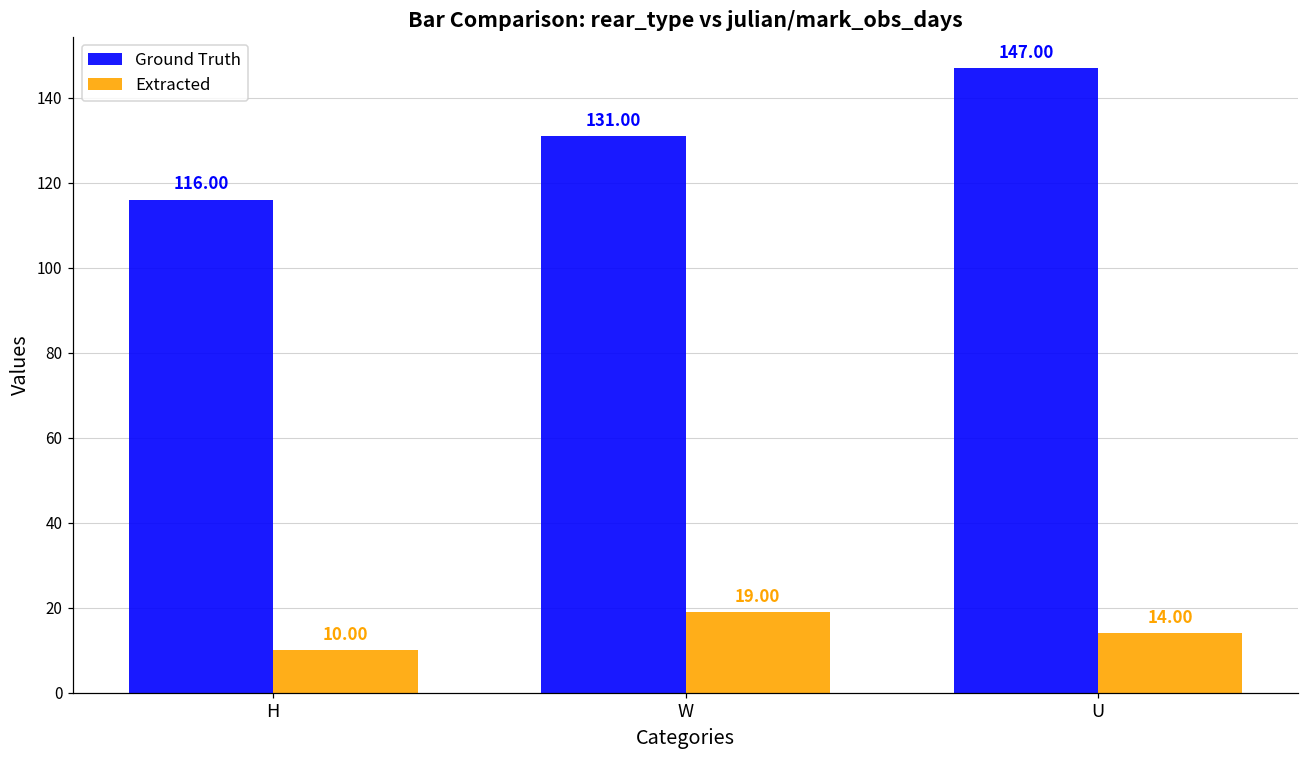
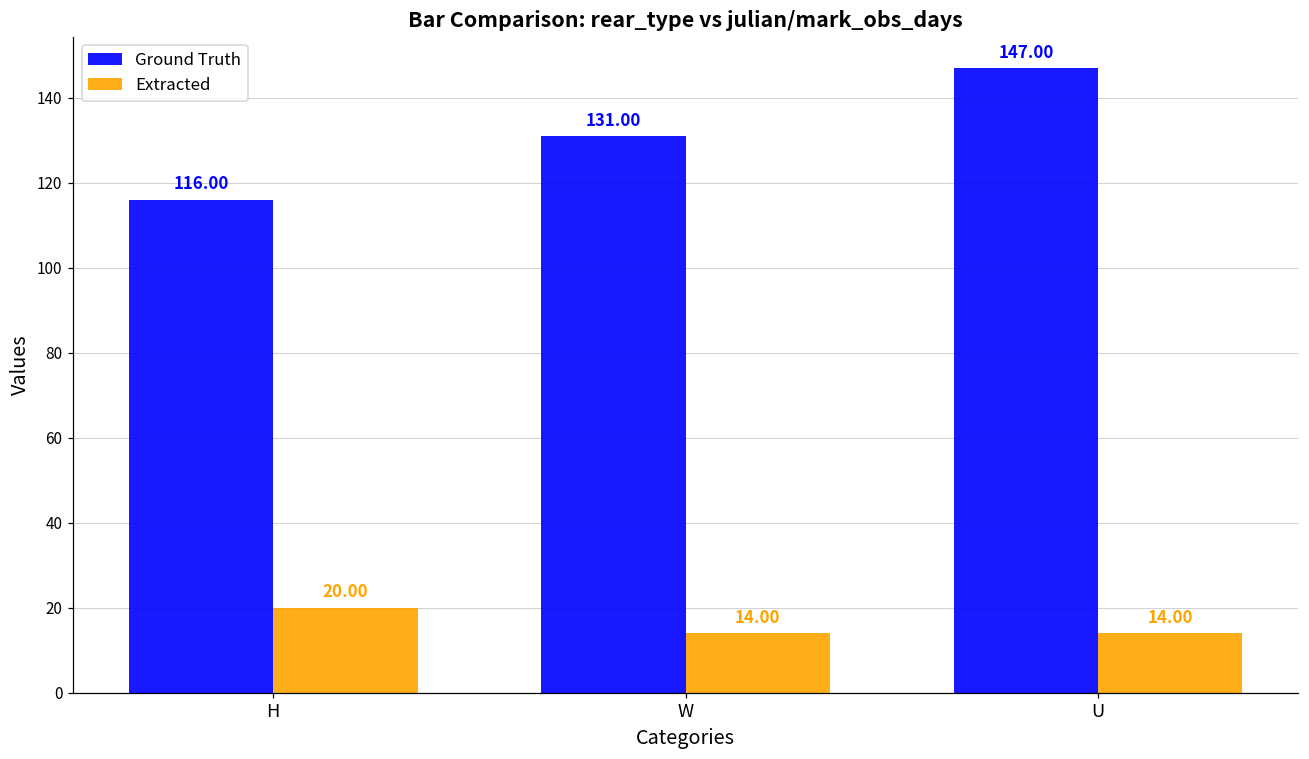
  {
    "Ground Truth": {
      "H": 116.00,
      "W": 131.00,
      "U": 147.00
    },
    "Extracted": {
-     "H": 10.00,
-     "W": 19.00,
+     "H": 20.00,
+     "W": 14.00,
      "U": 14.00
    }
  }
